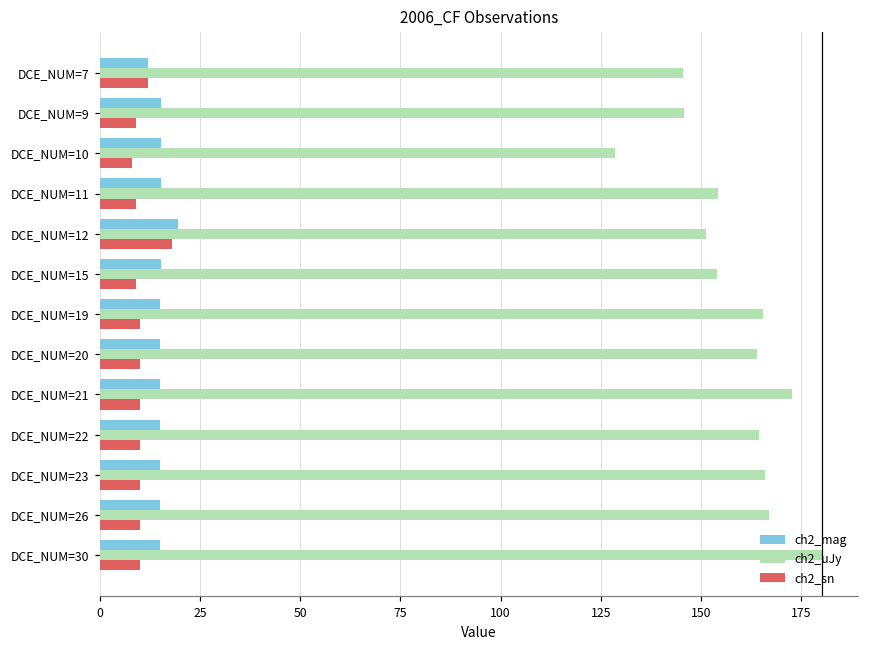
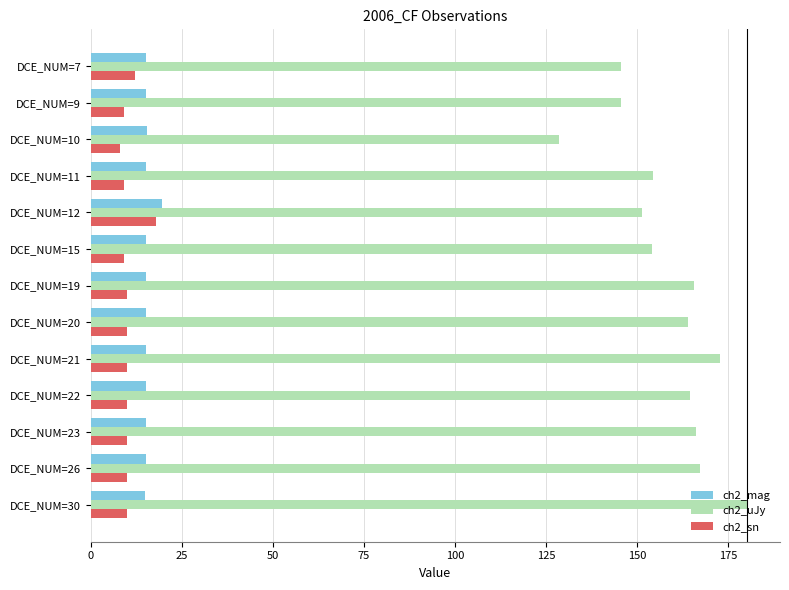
  {
    "ch2_mag": {
-     "DCE_NUM=7": 12,
+     "DCE_NUM=7": 15,
      "DCE_NUM=9": 15,
      "DCE_NUM=10": 15,
      "DCE_NUM=11": 15,
      "DCE_NUM=12": 20,
      "DCE_NUM=15": 15,
      "DCE_NUM=19": 15,
      "DCE_NUM=20": 15,
      "DCE_NUM=21": 15,
      "DCE_NUM=22": 15,
      "DCE_NUM=23": 15,
      "DCE_NUM=26": 15,
      "DCE_NUM=30": 15
    },
    "ch2_uJy": {
      "DCE_NUM=7": 146,
      "DCE_NUM=9": 146,
      "DCE_NUM=10": 129,
      "DCE_NUM=11": 154,
      "DCE_NUM=12": 151,
      "DCE_NUM=15": 154,
      "DCE_NUM=19": 166,
      "DCE_NUM=20": 164,
      "DCE_NUM=21": 173,
      "DCE_NUM=22": 164,
      "DCE_NUM=23": 166,
      "DCE_NUM=26": 167,
      "DCE_NUM=30": 180
    },
    "ch2_sn": {
      "DCE_NUM=7": 12,
      "DCE_NUM=9": 9,
      "DCE_NUM=10": 8,
      "DCE_NUM=11": 9,
      "DCE_NUM=12": 18,
      "DCE_NUM=15": 9,
      "DCE_NUM=19": 10,
      "DCE_NUM=20": 10,
      "DCE_NUM=21": 10,
      "DCE_NUM=22": 10,
      "DCE_NUM=23": 10,
      "DCE_NUM=26": 10,
      "DCE_NUM=30": 10
    }
  }
